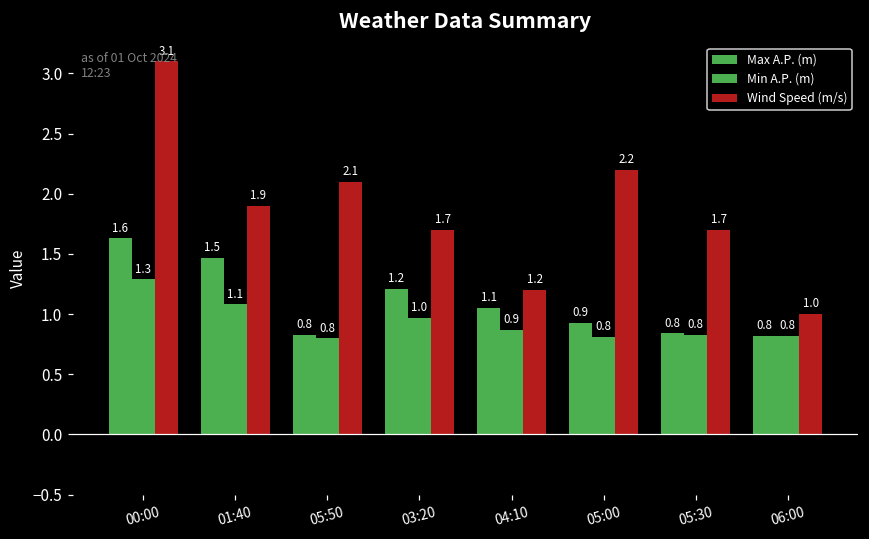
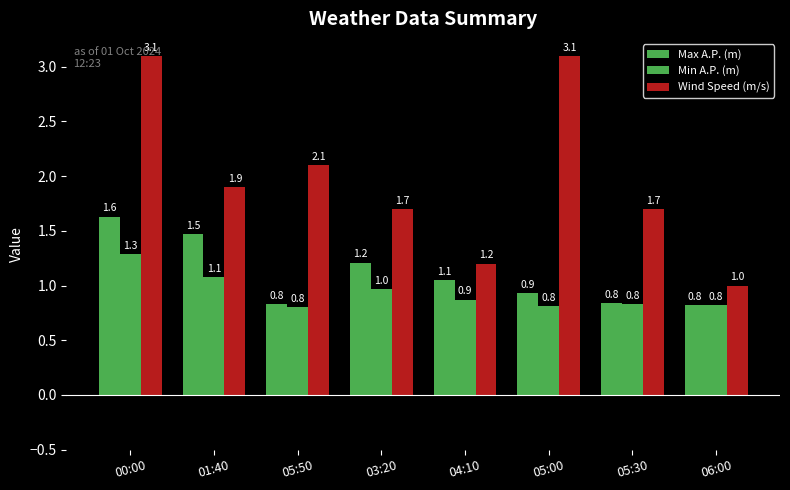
  {
    "Wind Speed (m/s)": {
      "01:40": 1.9,
      "05:50": 2.1,
      "03:20": 1.7,
      "04:10": 1.2,
-     "05:00": 2.2,
+     "05:00": 3.1,
      "05:30": 1.7,
      "06:00": 1.0
    }
  }
